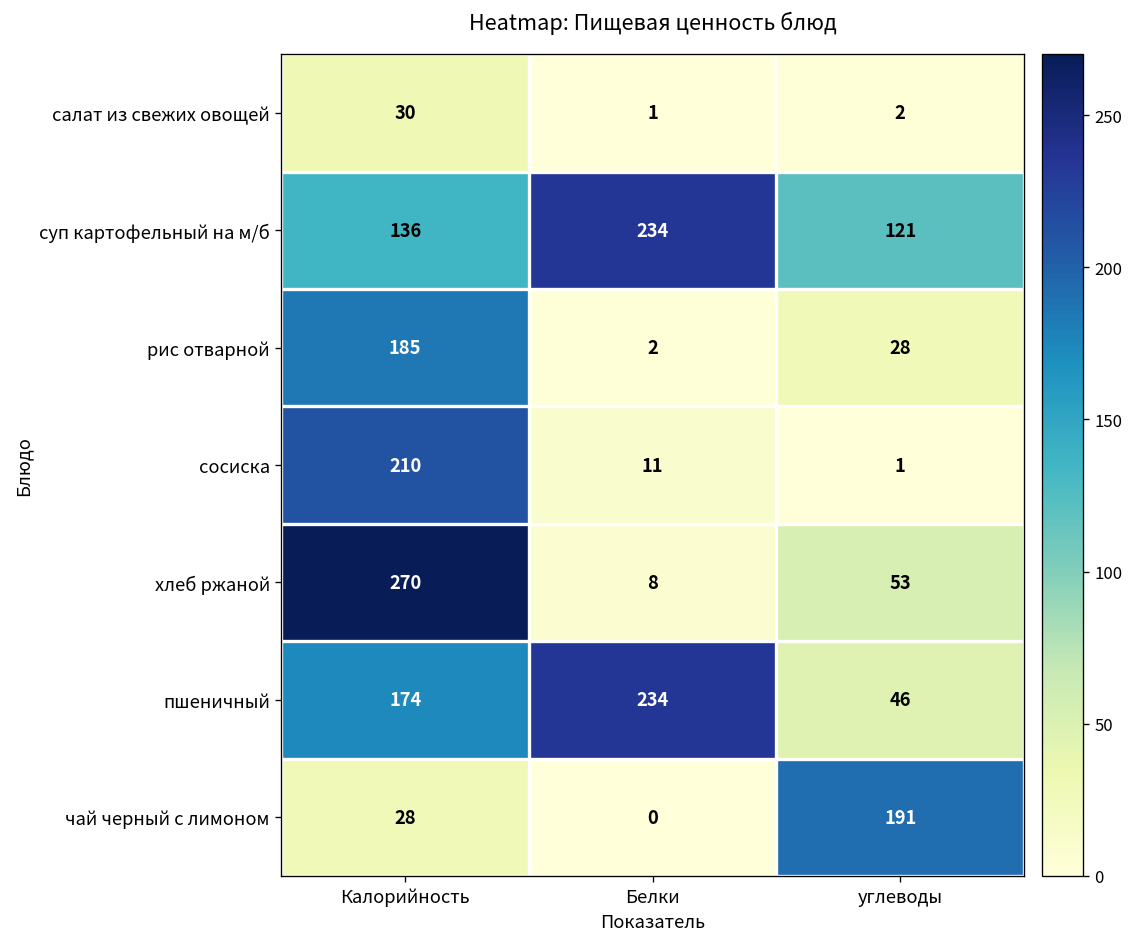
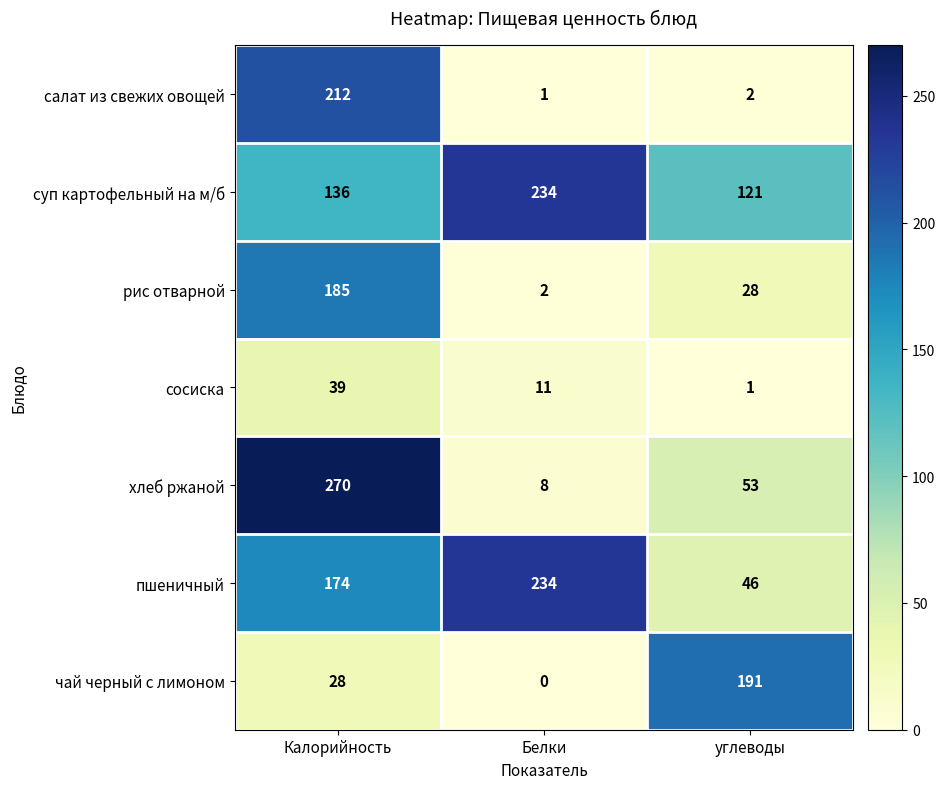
  {
    "салат из свежих овощей": {
-     "Калорийность": 30,
+     "Калорийность": 212,
      "Белки": 1,
      "углеводы": 2
    },
    "суп картофельный на м/б": {
      "Калорийность": 136,
      "Белки": 234,
      "углеводы": 121
    },
    "рис отварной": {
      "Калорийность": 185,
      "Белки": 2,
      "углеводы": 28
    },
    "сосиска": {
-     "Калорийность": 210,
+     "Калорийность": 39,
      "Белки": 11,
      "углеводы": 1
    },
    "хлеб ржаной": {
      "Калорийность": 270,
      "Белки": 8,
      "углеводы": 53
    },
    "пшеничный": {
      "Калорийность": 174,
      "Белки": 234,
      "углеводы": 46
    },
    "чай черный с лимоном": {
      "Калорийность": 28,
      "Белки": 0,
      "углеводы": 191
    }
  }
